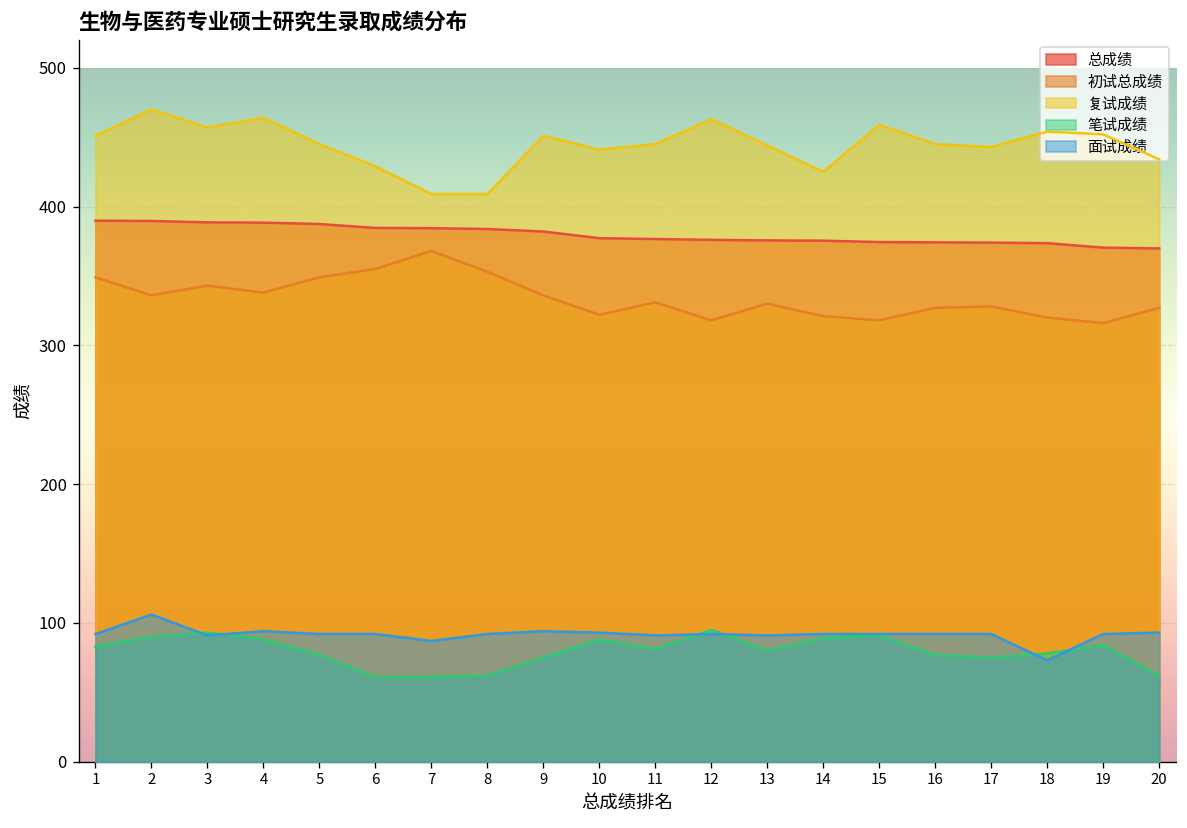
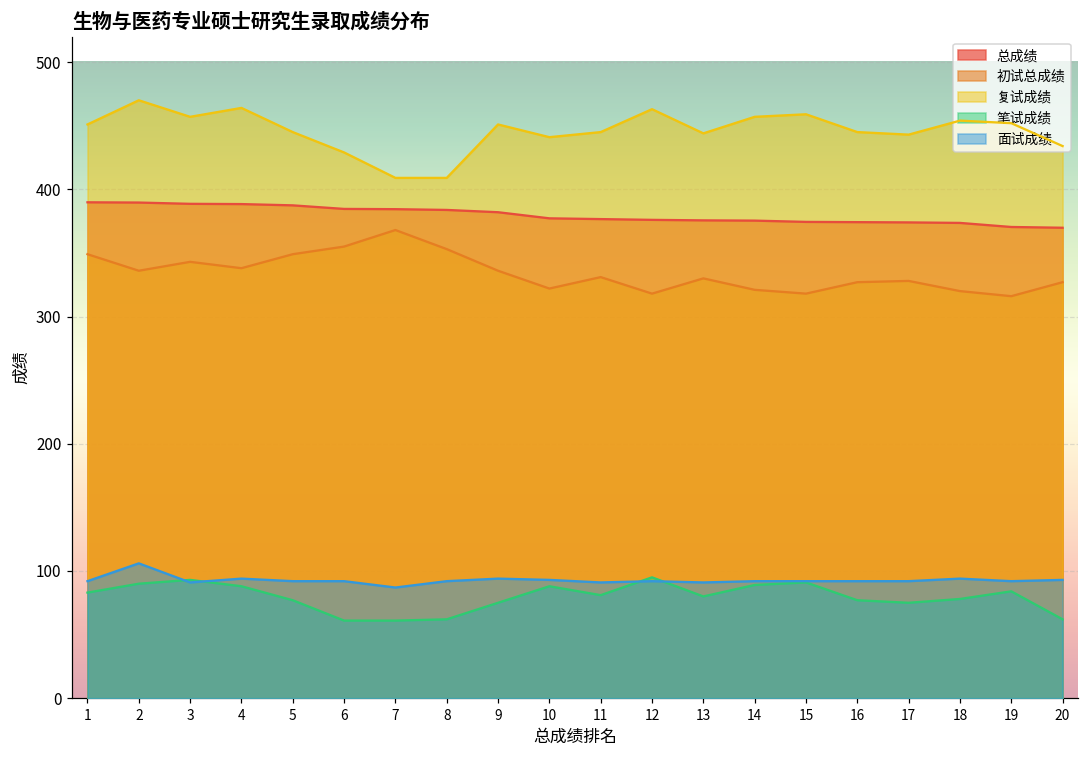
  {
    "复试成绩": {
      "1": 451,
      "2": 470,
      "3": 457,
      "4": 464,
      "5": 445,
      "6": 429,
      "7": 409,
      "8": 409,
      "9": 451,
      "10": 441,
      "11": 445,
      "12": 463,
      "13": 444,
-     "14": 425,
+     "14": 457,
      "15": 459,
      "16": 445,
      "17": 443
    },
    "笔试成绩": {
      "1": 83,
      "2": 90,
      "4": 88,
      "5": 77,
      "6": 61,
      "7": 61,
      "8": 62,
      "9": 75,
      "10": 88,
      "11": 81,
      "12": 95,
      "13": 80,
      "14": 89,
      "16": 77,
      "17": 75,
      "18": 78,
      "19": 84,
      "20": 62
    },
    "面试成绩": {
      "1": 92,
      "2": 106,
      "4": 94,
      "5": 92,
      "6": 92,
      "7": 87,
      "8": 92,
      "9": 94,
      "10": 93,
      "11": 91,
      "12": 92,
      "13": 91,
      "14": 92,
      "16": 92,
      "17": 92,
-     "18": 73,
+     "18": 94,
      "19": 92,
      "20": 93
    }
  }
